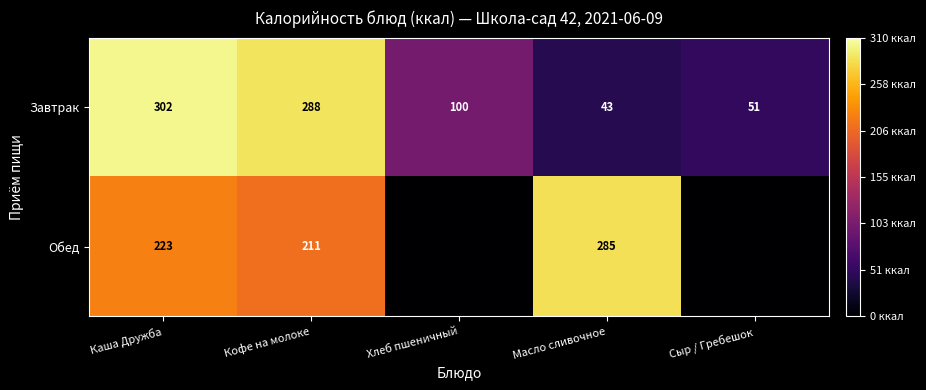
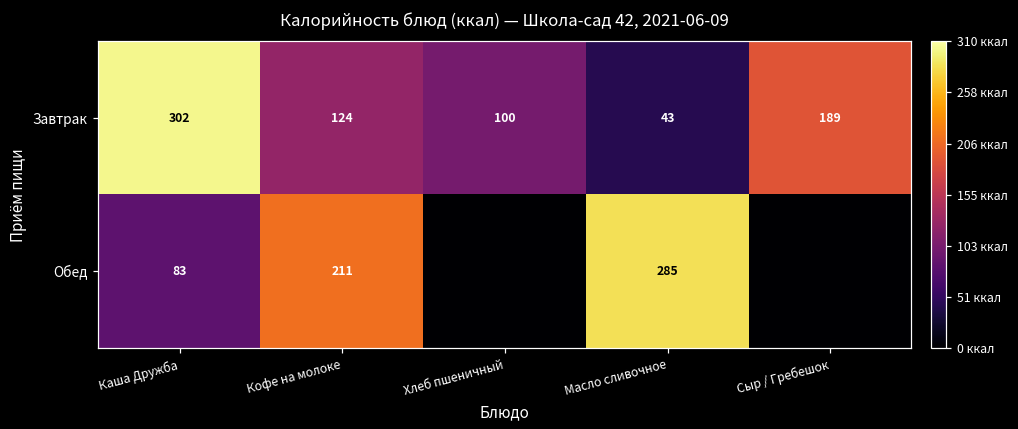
  {
    "Завтрак": {
      "Каша Дружба": 302,
-     "Кофе на молоке": 288,
+     "Кофе на молоке": 124,
      "Хлеб пшеничный": 100,
      "Масло сливочное": 43,
-     "Сыр / Гребешок": 51
+     "Сыр / Гребешок": 189
    },
    "Обед": {
-     "Каша Дружба": 223,
+     "Каша Дружба": 83,
      "Кофе на молоке": 211,
      "Масло сливочное": 285
    }
  }
